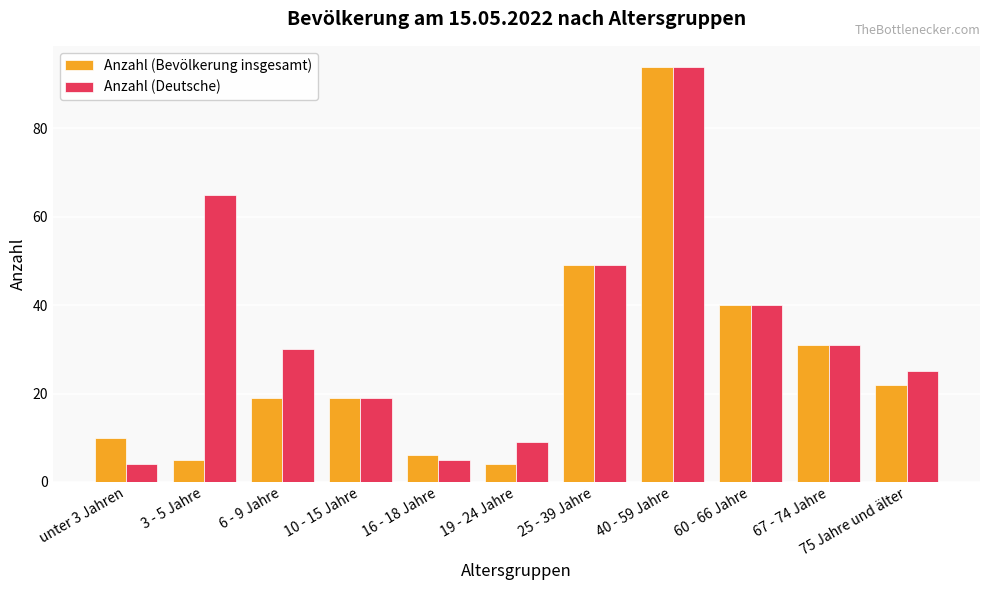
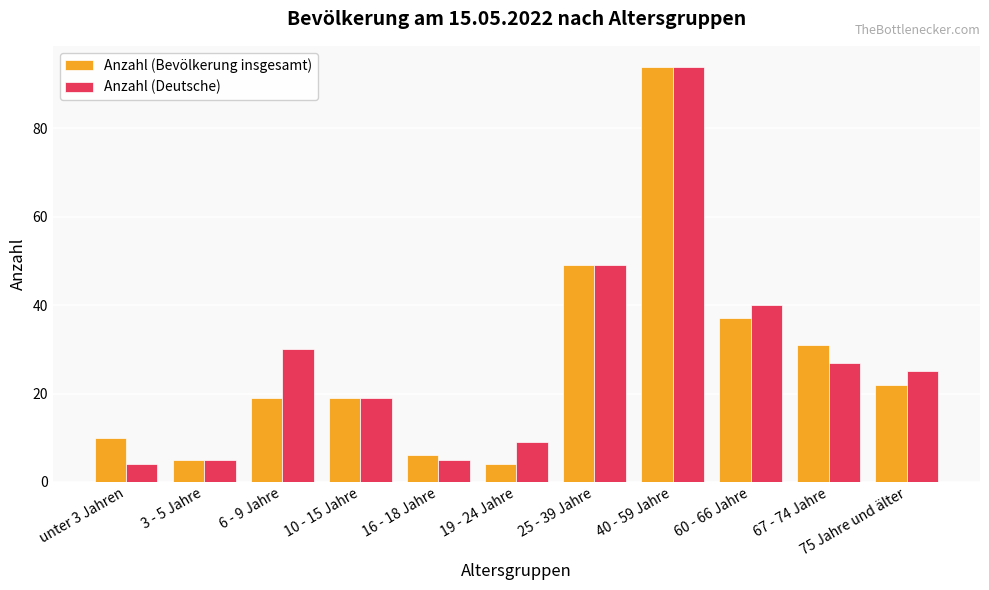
  {
    "Anzahl (Bevölkerung insgesamt)": {
      "unter 3 Jahren": 10,
      "3 - 5 Jahre": 5,
      "6 - 9 Jahre": 19,
      "10 - 15 Jahre": 19,
      "16 - 18 Jahre": 6,
      "19 - 24 Jahre": 4,
      "25 - 39 Jahre": 49,
      "40 - 59 Jahre": 94,
-     "60 - 66 Jahre": 40,
+     "60 - 66 Jahre": 37,
      "67 - 74 Jahre": 31,
      "75 Jahre und älter": 22
    },
    "Anzahl (Deutsche)": {
      "unter 3 Jahren": 4,
-     "3 - 5 Jahre": 65,
+     "3 - 5 Jahre": 5,
      "6 - 9 Jahre": 30,
      "10 - 15 Jahre": 19,
      "16 - 18 Jahre": 5,
      "19 - 24 Jahre": 9,
      "25 - 39 Jahre": 49,
      "40 - 59 Jahre": 94,
      "60 - 66 Jahre": 40,
-     "67 - 74 Jahre": 31,
+     "67 - 74 Jahre": 27,
      "75 Jahre und älter": 25
    }
  }
